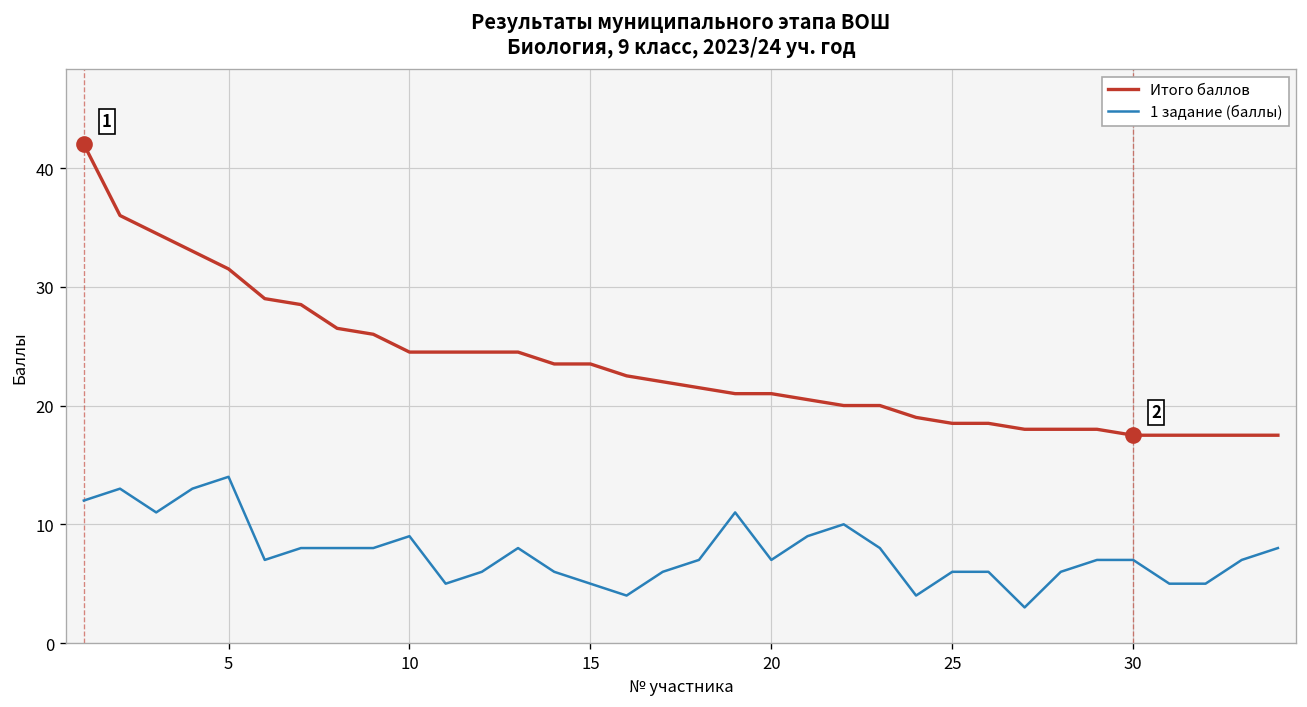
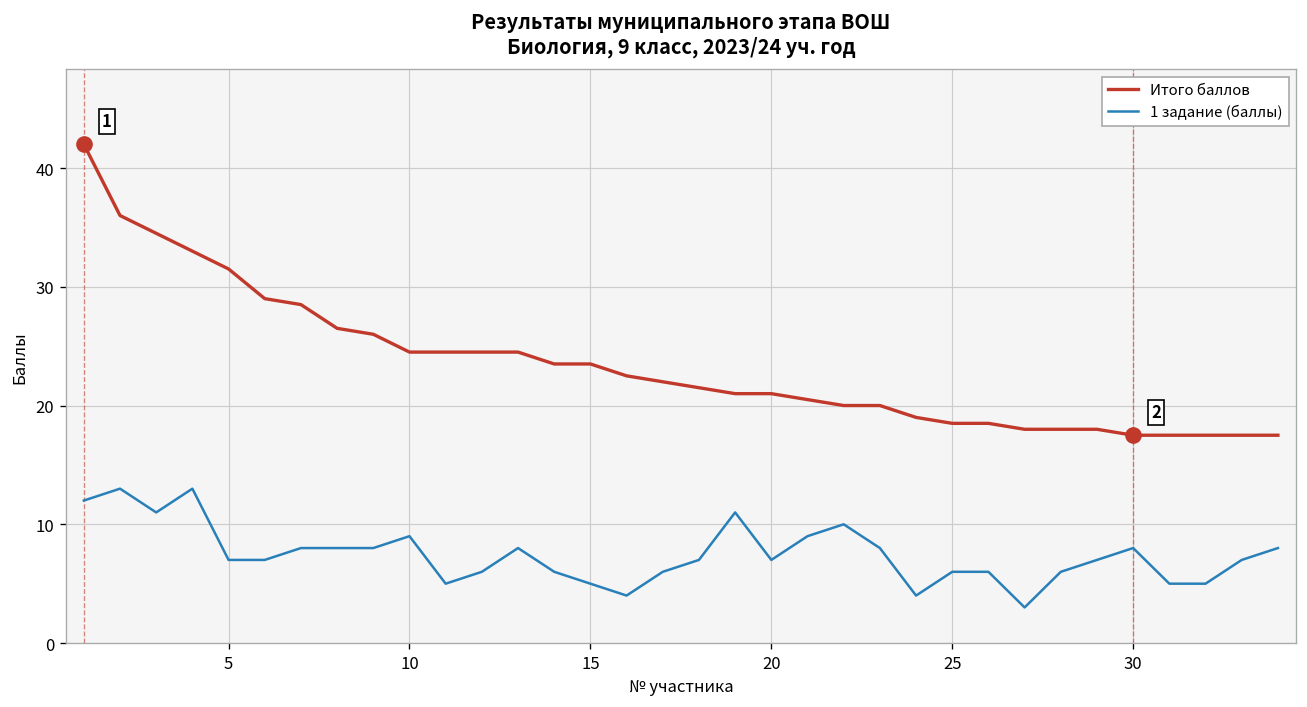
  {
    "1 задание (баллы)": {
-     "5": 14,
+     "5": 7,
      "10": 9,
      "15": 5,
      "20": 7,
      "25": 6,
-     "30": 7
+     "30": 8
    }
  }
